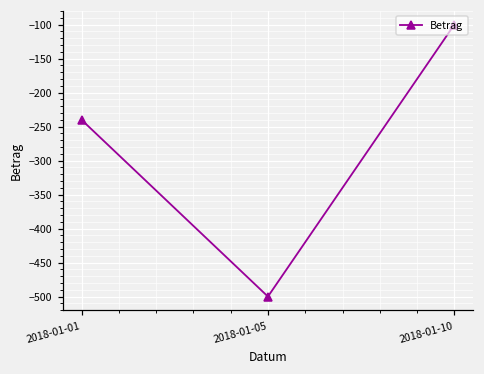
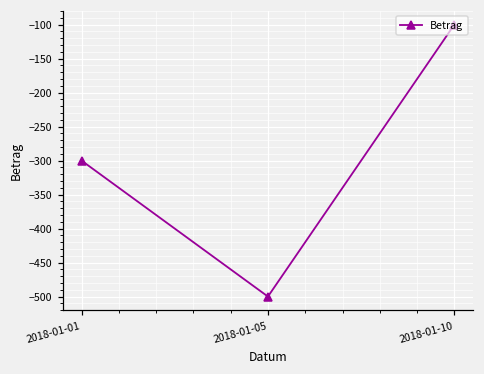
  {
-   "2018-01-01": -240,
+   "2018-01-01": -300,
    "2018-01-05": -500
  }
